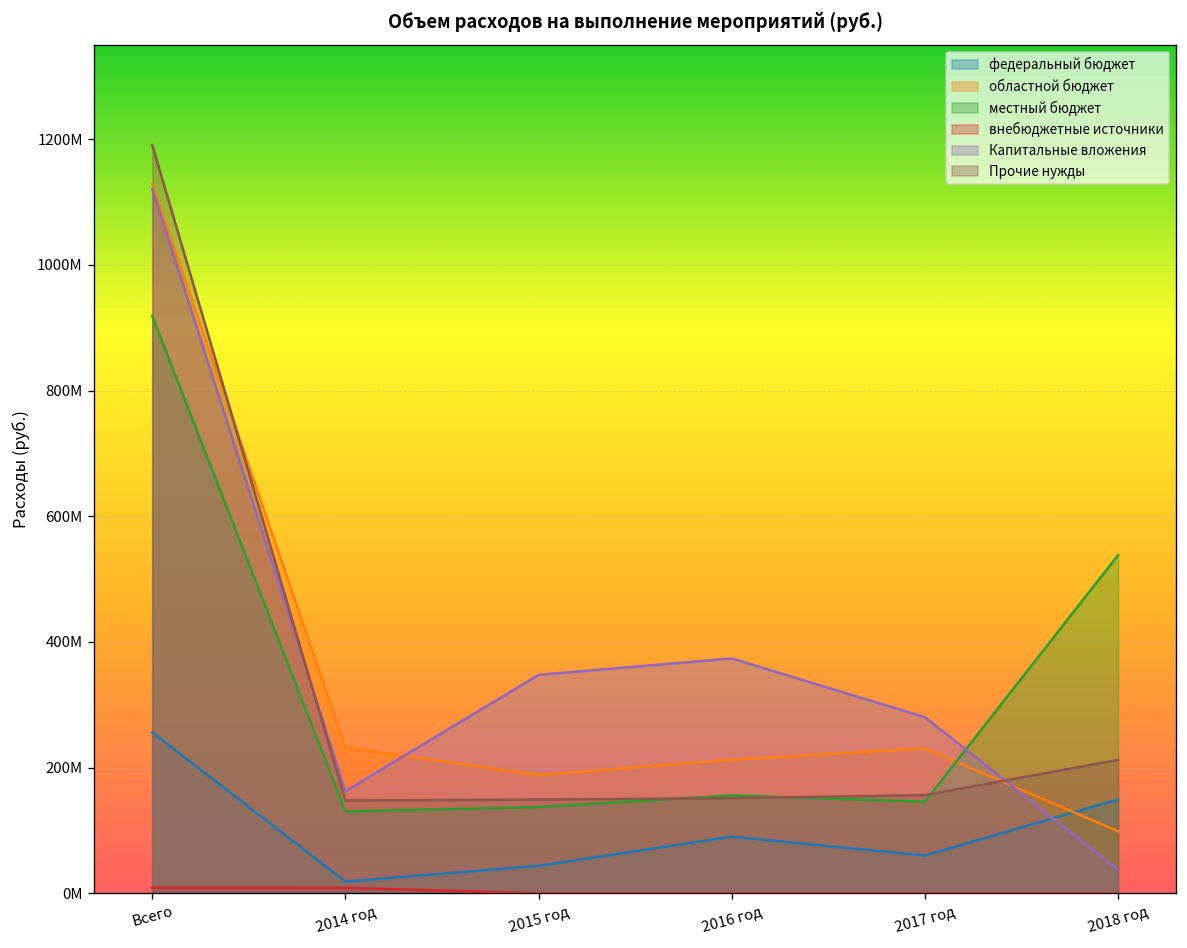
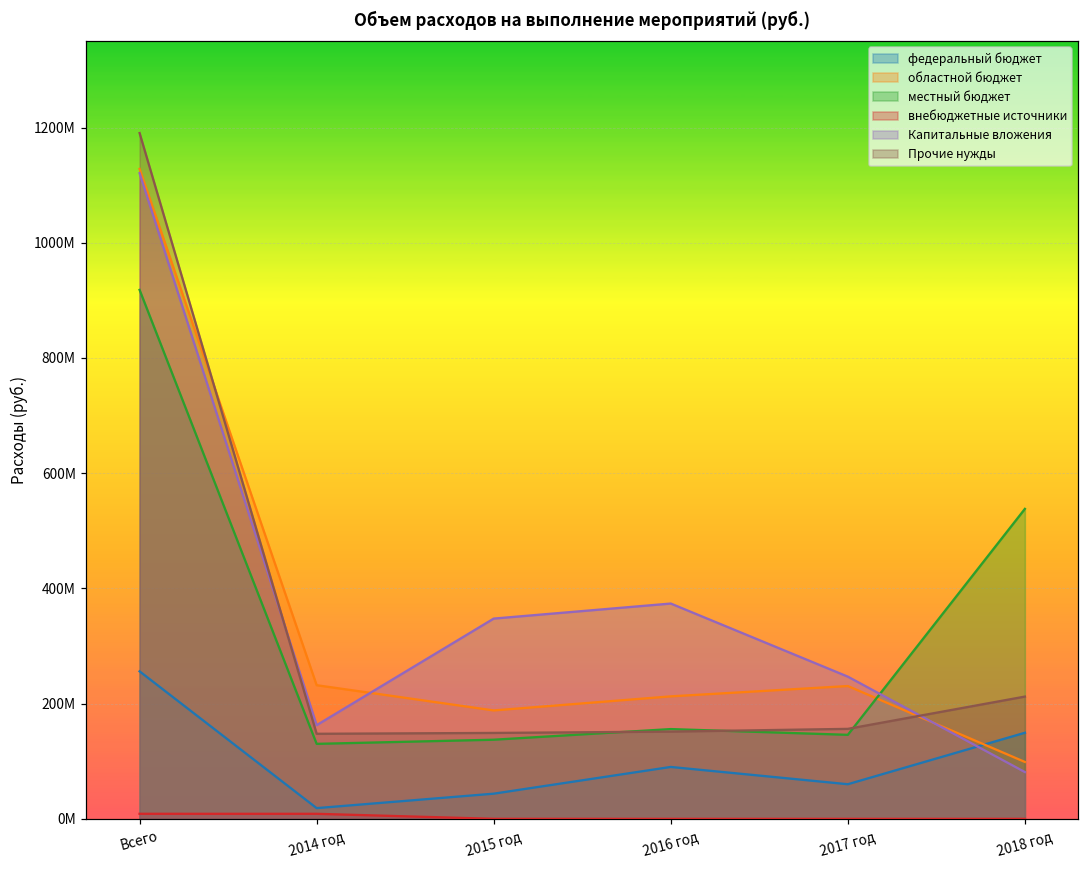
  {
    "федеральный бюджет": {
      "Всего": 260000000,
      "2014 год": 20000000,
      "2015 год": 40000000,
      "2016 год": 90000000,
      "2017 год": 60000000,
      "2018 год": 150000000
    },
    "местный бюджет": {
      "Всего": 920000000,
      "2014 год": 130000000,
      "2015 год": 140000000,
      "2017 год": 150000000,
      "2018 год": 540000000
    },
    "Капитальные вложения": {
      "Всего": 1120000000,
      "2014 год": 160000000,
      "2015 год": 350000000,
      "2016 год": 370000000,
-     "2017 год": 280000000,
-     "2018 год": 40000000
+     "2017 год": 250000000,
+     "2018 год": 80000000
    }
  }
